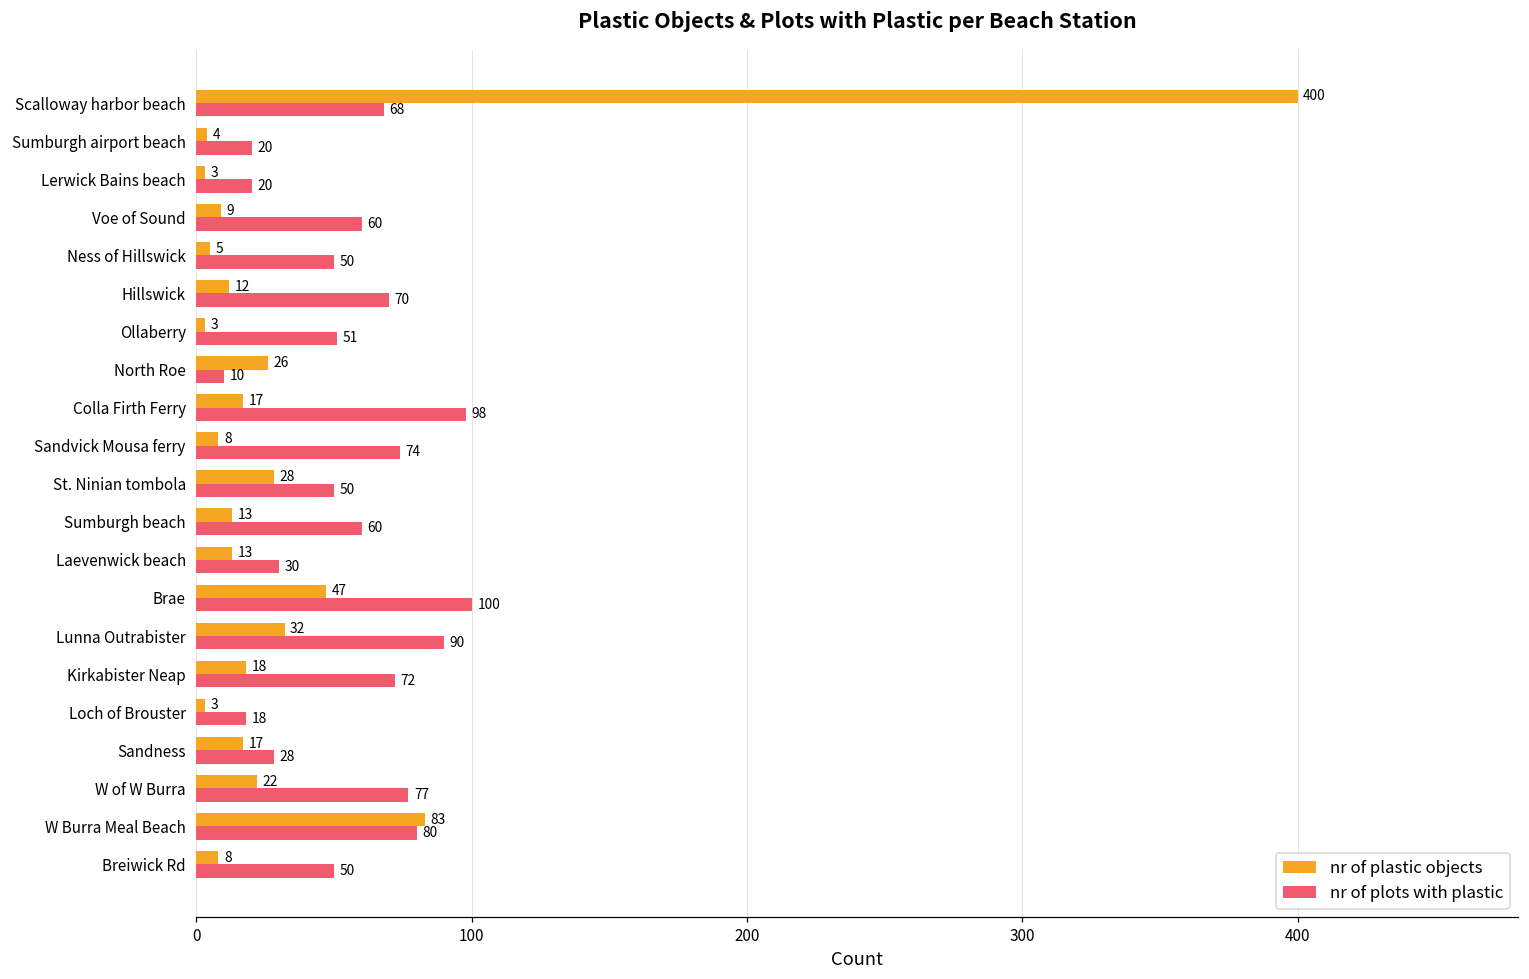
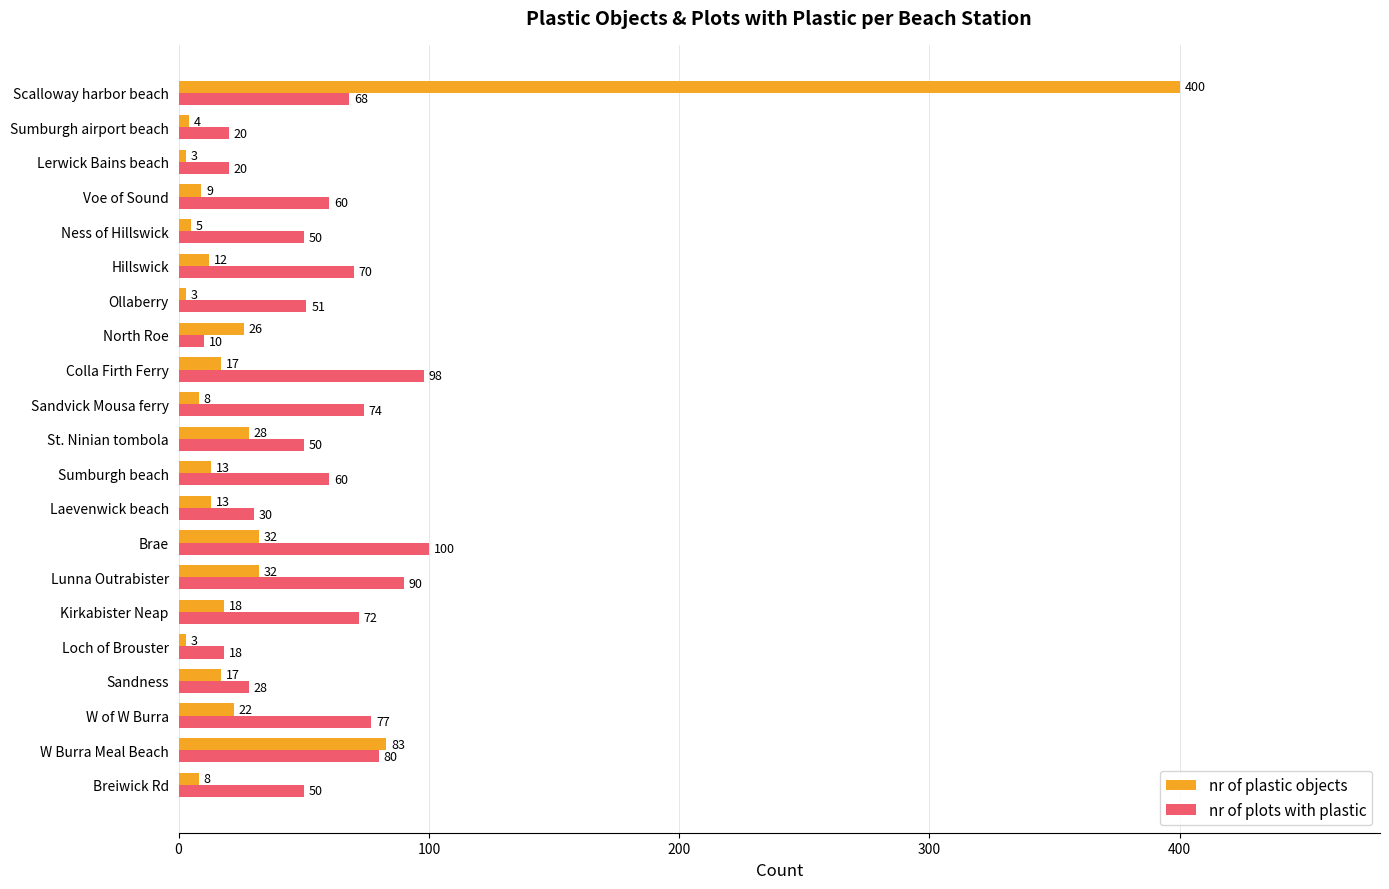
  {
    "nr of plastic objects": {
      "Scalloway harbor beach": 400,
      "Sumburgh airport beach": 4,
      "Lerwick Bains beach": 3,
      "Voe of Sound": 9,
      "Ness of Hillswick": 5,
      "Hillswick": 12,
      "Ollaberry": 3,
      "North Roe": 26,
      "Colla Firth Ferry": 17,
      "Sandvick Mousa ferry": 8,
      "St. Ninian tombola": 28,
      "Sumburgh beach": 13,
      "Laevenwick beach": 13,
-     "Brae": 47,
+     "Brae": 32,
      "Lunna Outrabister": 32,
      "Kirkabister Neap": 18,
      "Loch of Brouster": 3,
      "Sandness": 17,
      "W of W Burra": 22,
      "W Burra Meal Beach": 83,
      "Breiwick Rd": 8
    },
    "nr of plots with plastic": {
      "Scalloway harbor beach": 68,
      "Sumburgh airport beach": 20,
      "Lerwick Bains beach": 20,
      "Voe of Sound": 60,
      "Ness of Hillswick": 50,
      "Hillswick": 70,
      "Ollaberry": 51,
      "North Roe": 10,
      "Colla Firth Ferry": 98,
      "Sandvick Mousa ferry": 74,
      "St. Ninian tombola": 50,
      "Sumburgh beach": 60,
      "Laevenwick beach": 30,
      "Brae": 100,
      "Lunna Outrabister": 90,
      "Kirkabister Neap": 72,
      "Loch of Brouster": 18,
      "Sandness": 28,
      "W of W Burra": 77,
      "W Burra Meal Beach": 80,
      "Breiwick Rd": 50
    }
  }
